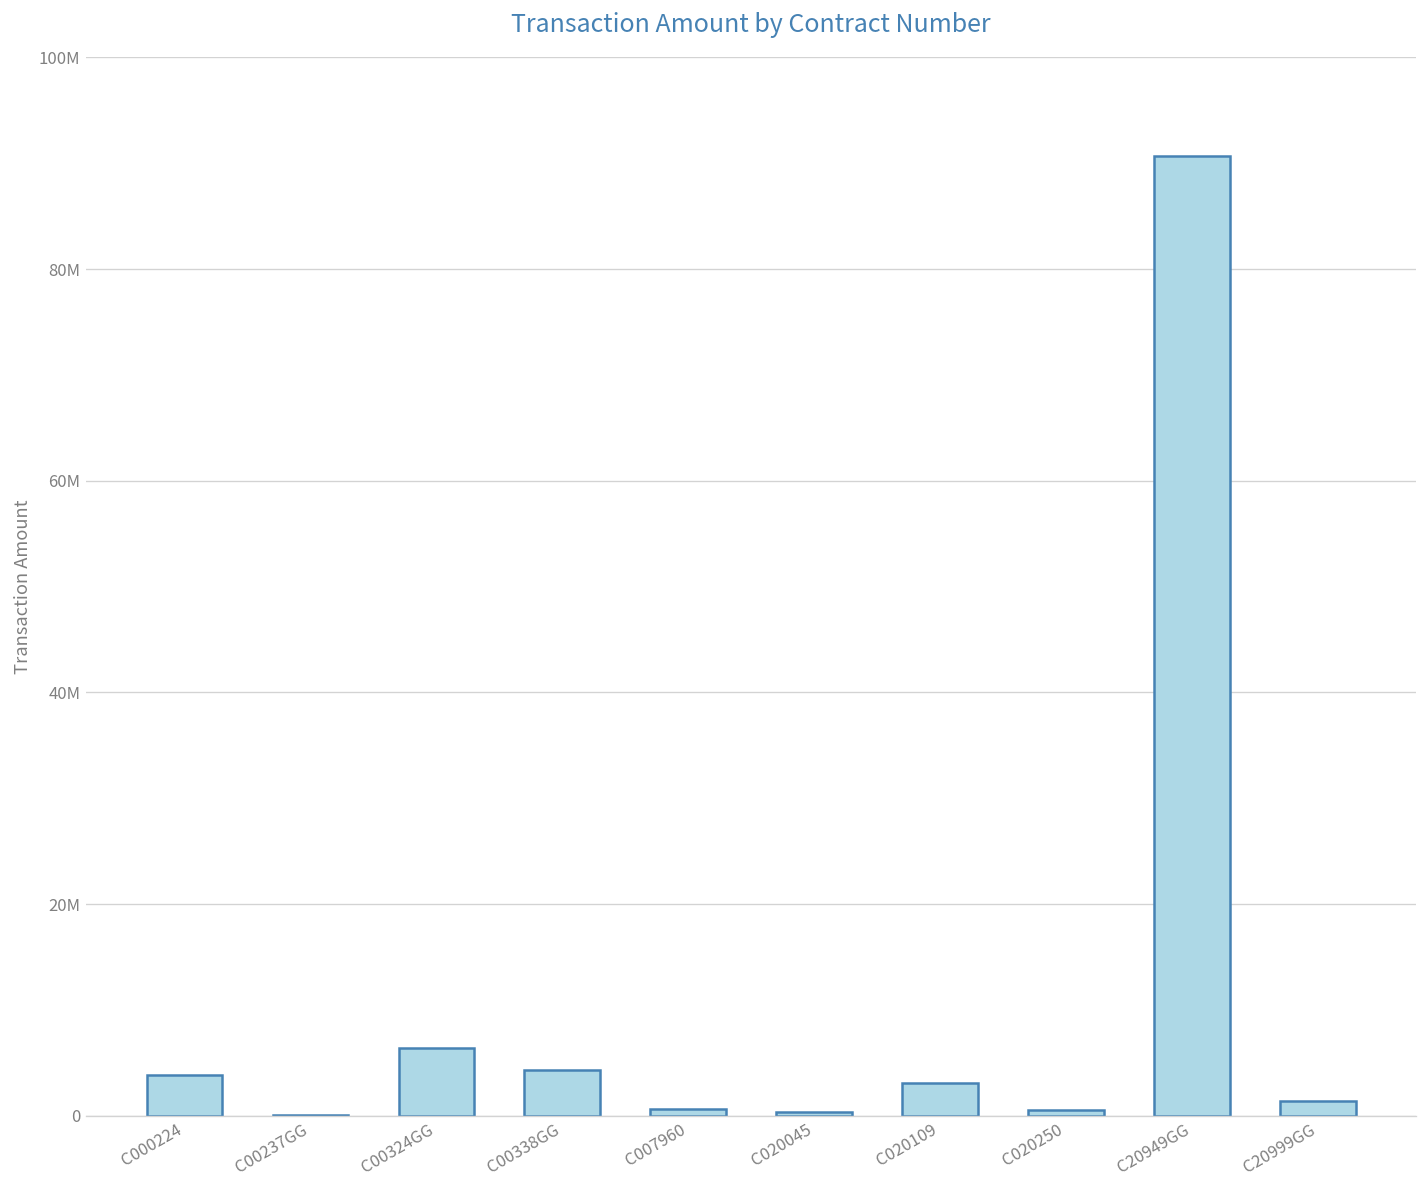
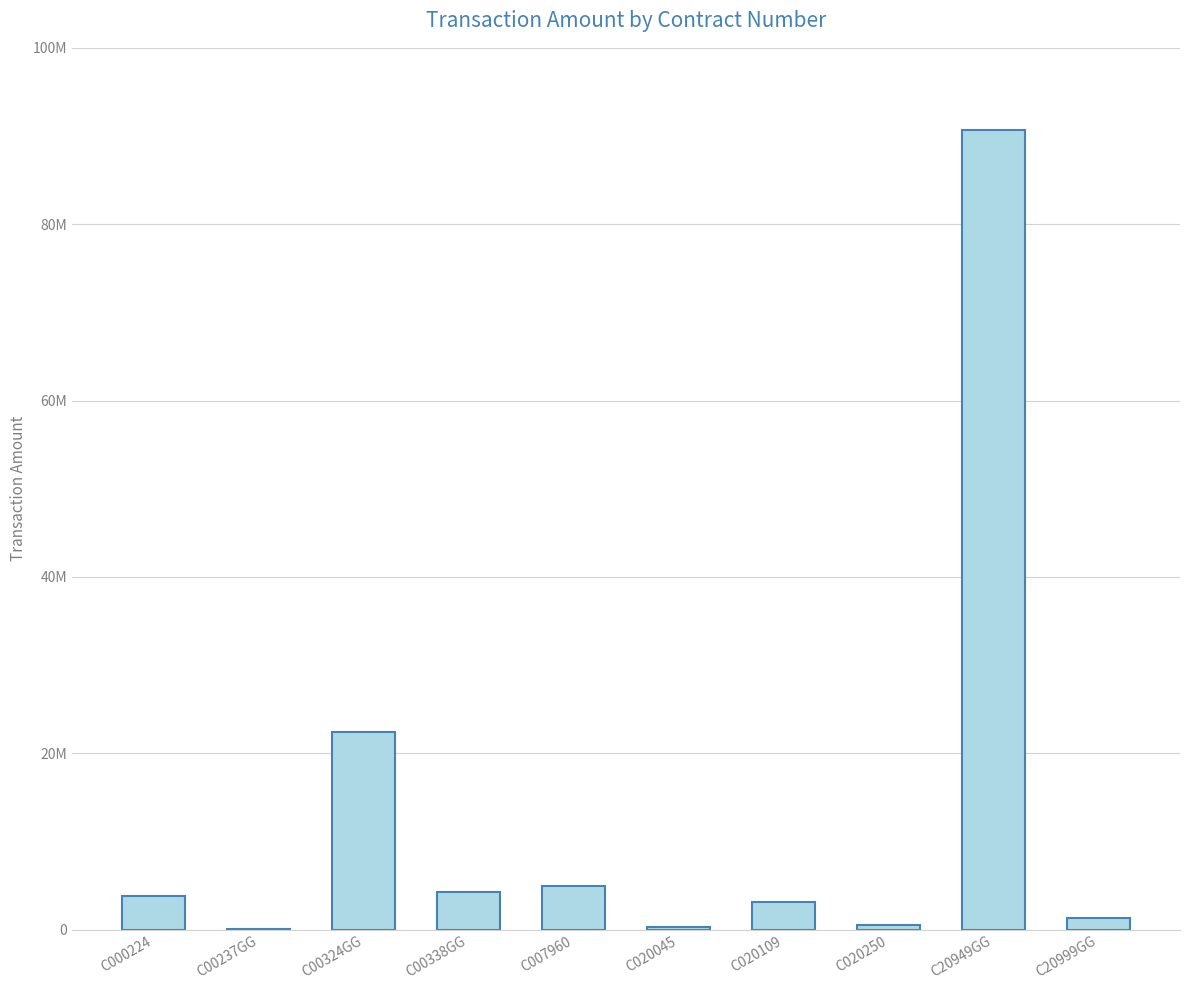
  {
    "C000224": 4000000,
-   "C00324GG": 6000000,
+   "C00324GG": 22000000,
    "C00338GG": 4000000,
-   "C007960": 1000000,
+   "C007960": 5000000,
    "C020045": 0,
    "C020109": 3000000,
    "C020250": 1000000,
    "C20949GG": 91000000,
    "C20999GG": 1000000
  }
